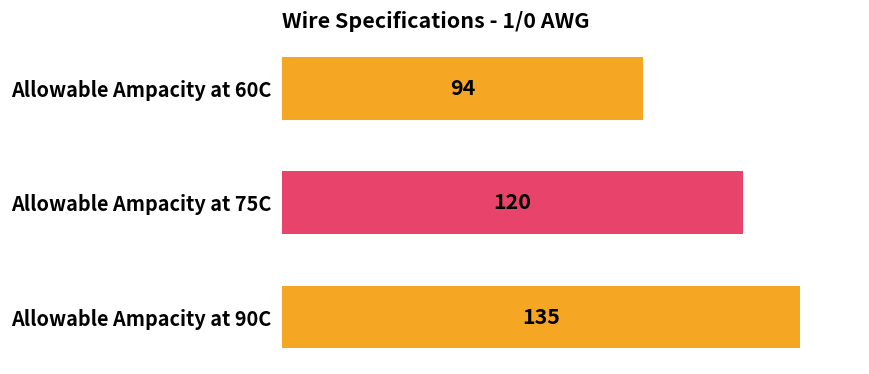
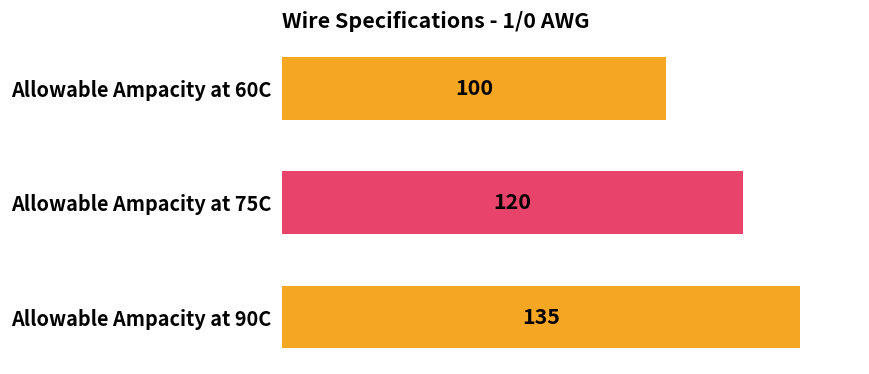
  {
-   "Allowable Ampacity at 60C": 94,
+   "Allowable Ampacity at 60C": 100,
    "Allowable Ampacity at 75C": 120,
    "Allowable Ampacity at 90C": 135
  }
